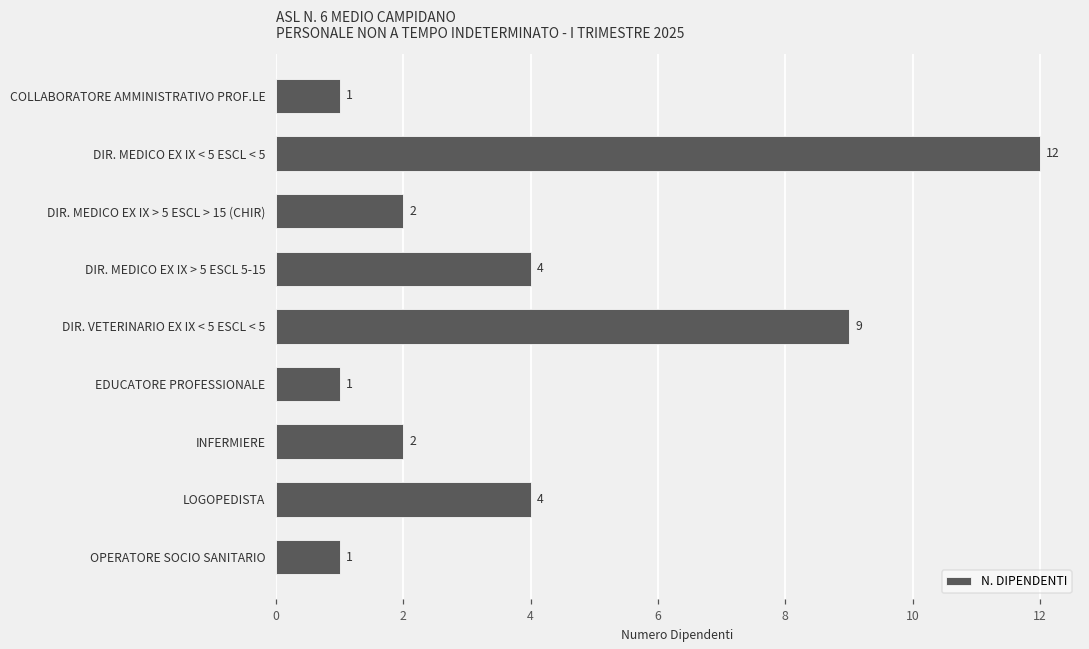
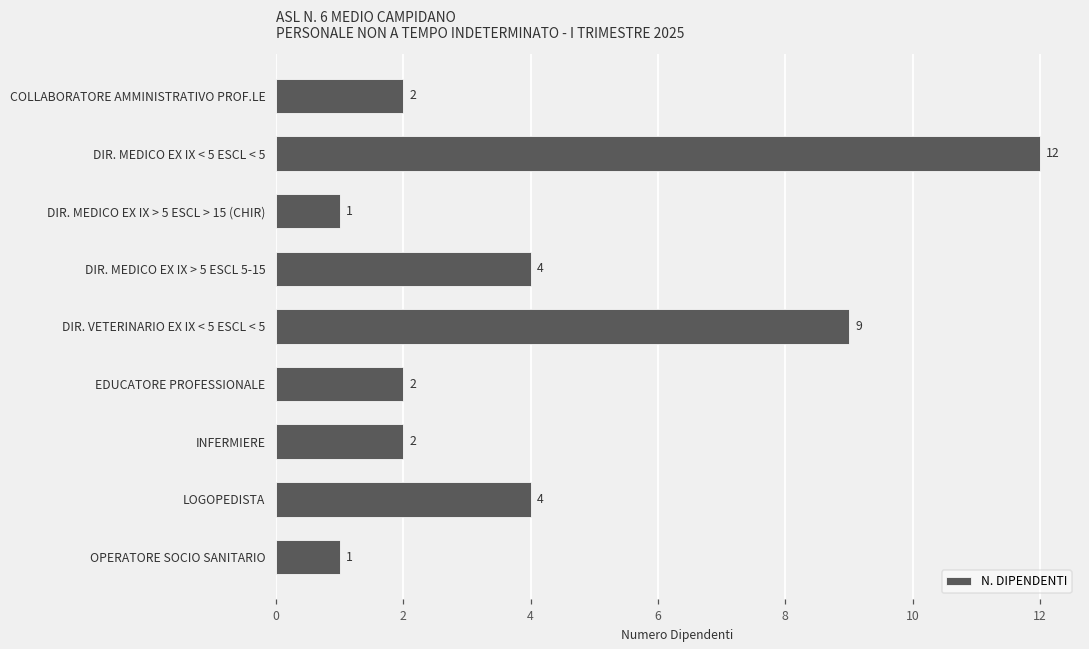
  {
-   "COLLABORATORE AMMINISTRATIVO PROF.LE": 1,
+   "COLLABORATORE AMMINISTRATIVO PROF.LE": 2,
    "DIR. MEDICO EX IX < 5 ESCL < 5": 12,
-   "DIR. MEDICO EX IX > 5 ESCL > 15 (CHIR)": 2,
+   "DIR. MEDICO EX IX > 5 ESCL > 15 (CHIR)": 1,
    "DIR. MEDICO EX IX > 5 ESCL 5-15": 4,
    "DIR. VETERINARIO EX IX < 5 ESCL < 5": 9,
-   "EDUCATORE PROFESSIONALE": 1,
+   "EDUCATORE PROFESSIONALE": 2,
    "INFERMIERE": 2,
    "LOGOPEDISTA": 4,
    "OPERATORE SOCIO SANITARIO": 1
  }
